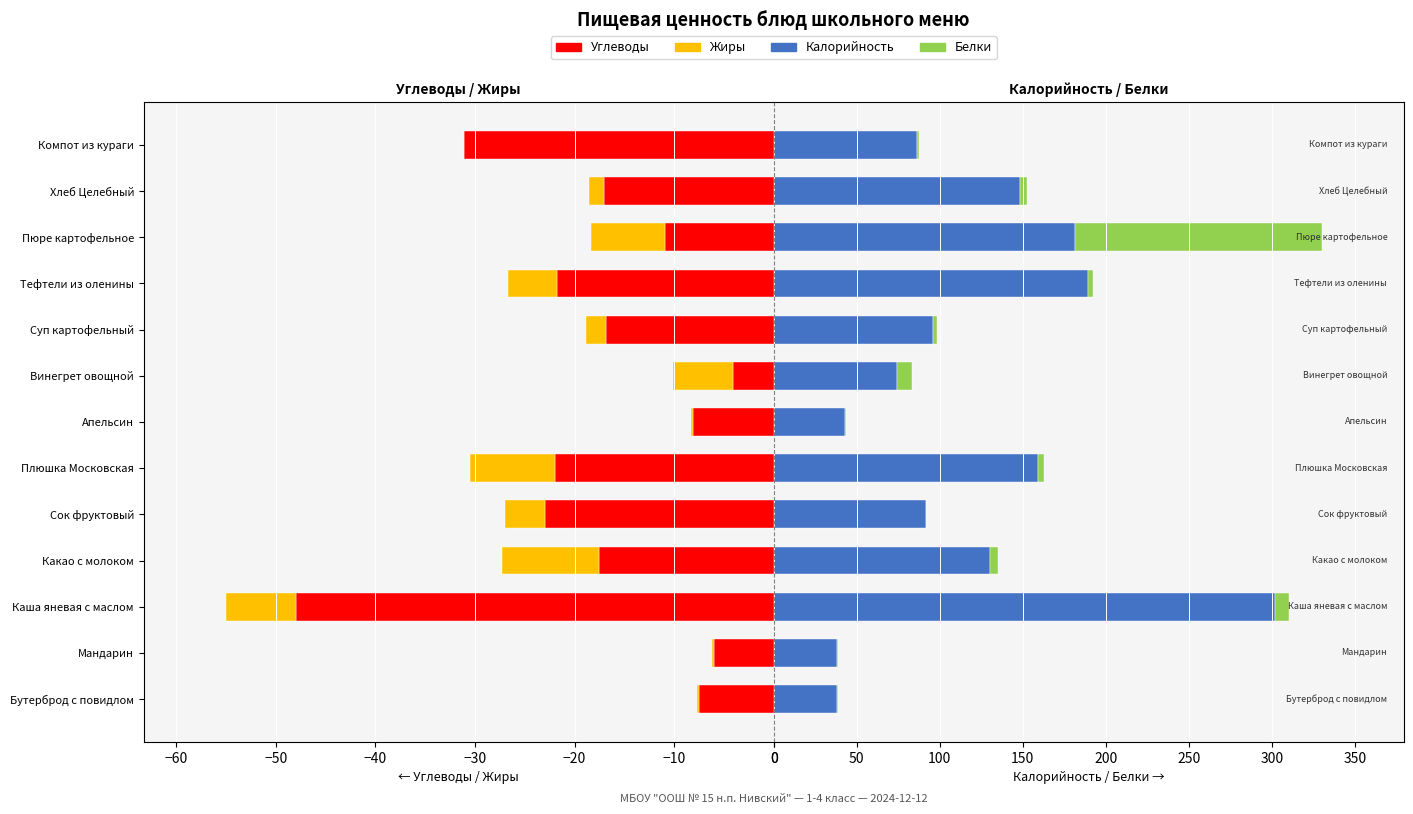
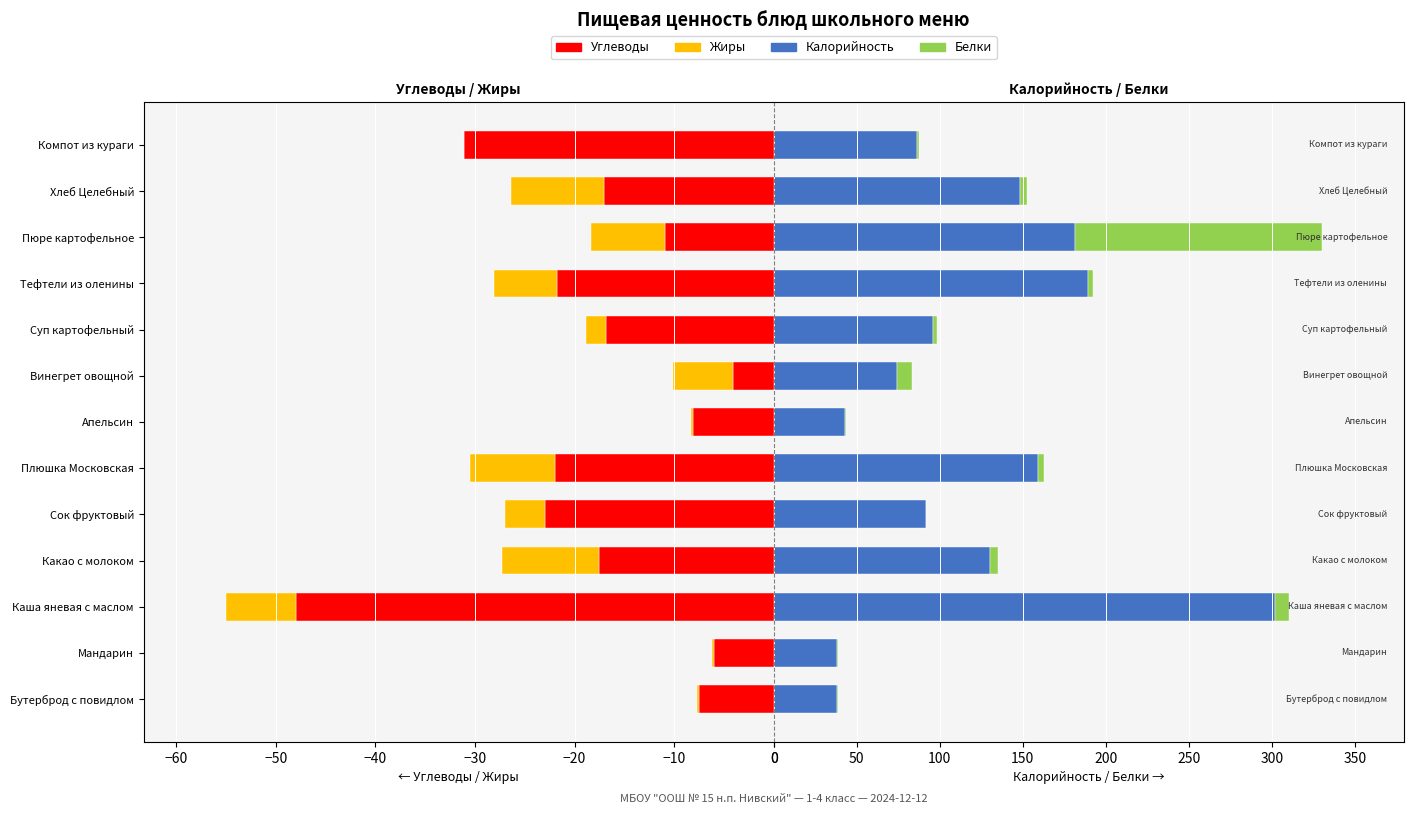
  {
    "Углеводы / Жиры": {
      "Углеводы": {
        "Компот из кураги": -31,
        "Хлеб Целебный": -17,
        "Пюре картофельное": -11,
        "Тефтели из оленины": -22,
        "Суп картофельный": -17,
        "Винегрет овощной": -4,
        "Апельсин": -8,
        "Плюшка Московская": -22,
        "Сок фруктовый": -23,
        "Какао с молоком": -18,
        "Каша яневая с маслом": -48,
        "Мандарин": -6,
        "Бутерброд с повидлом": -8
      },
      "Жиры": {
        "Компот из кураги": 0,
-       "Хлеб Целебный": -2,
+       "Хлеб Целебный": -9,
        "Пюре картофельное": -7,
-       "Тефтели из оленины": -5,
+       "Тефтели из оленины": -6,
        "Суп картофельный": -2,
        "Винегрет овощной": -6,
        "Плюшка Московская": -9,
        "Сок фруктовый": -4,
        "Какао с молоком": -10,
        "Каша яневая с маслом": -7
      }
    }
  }
